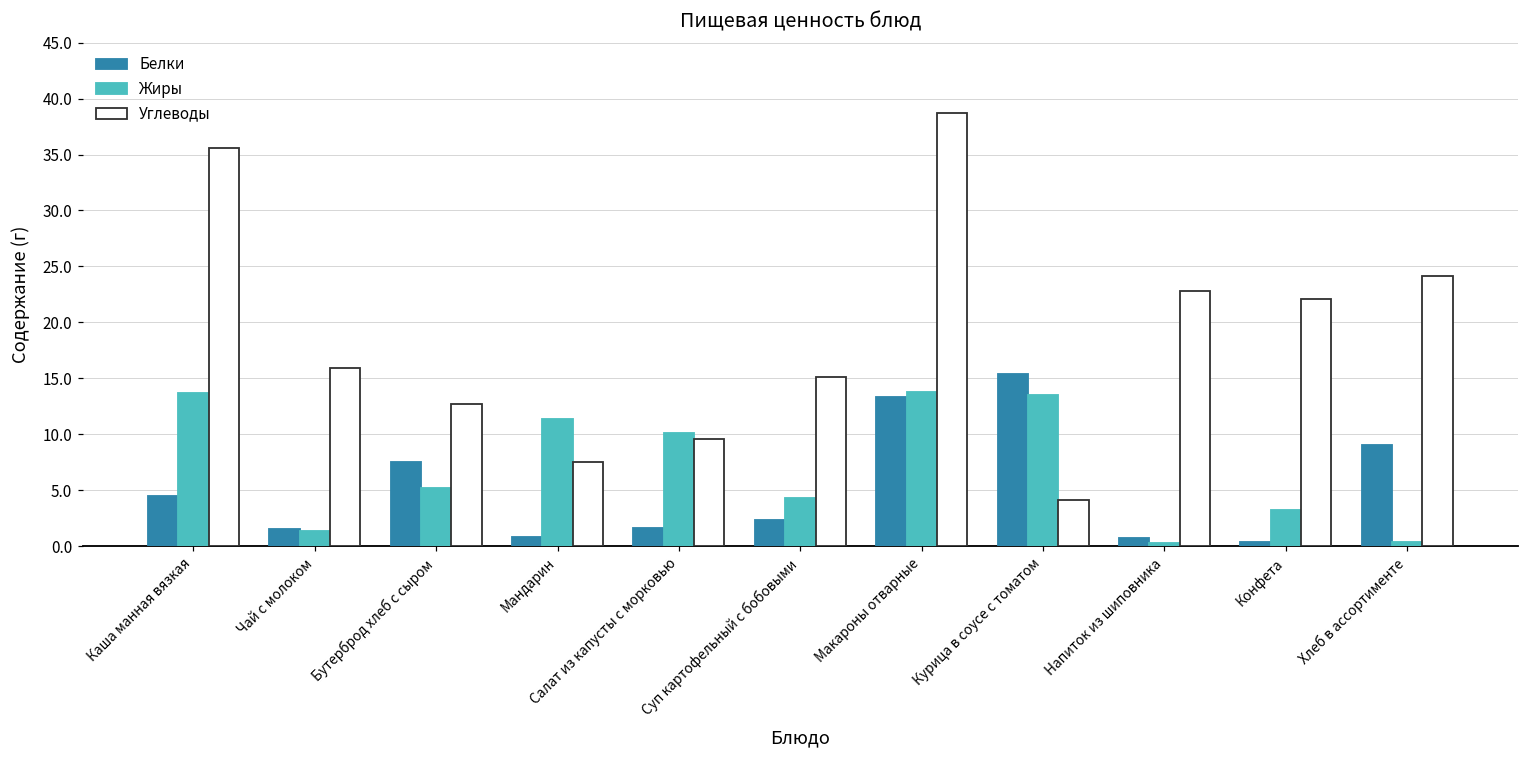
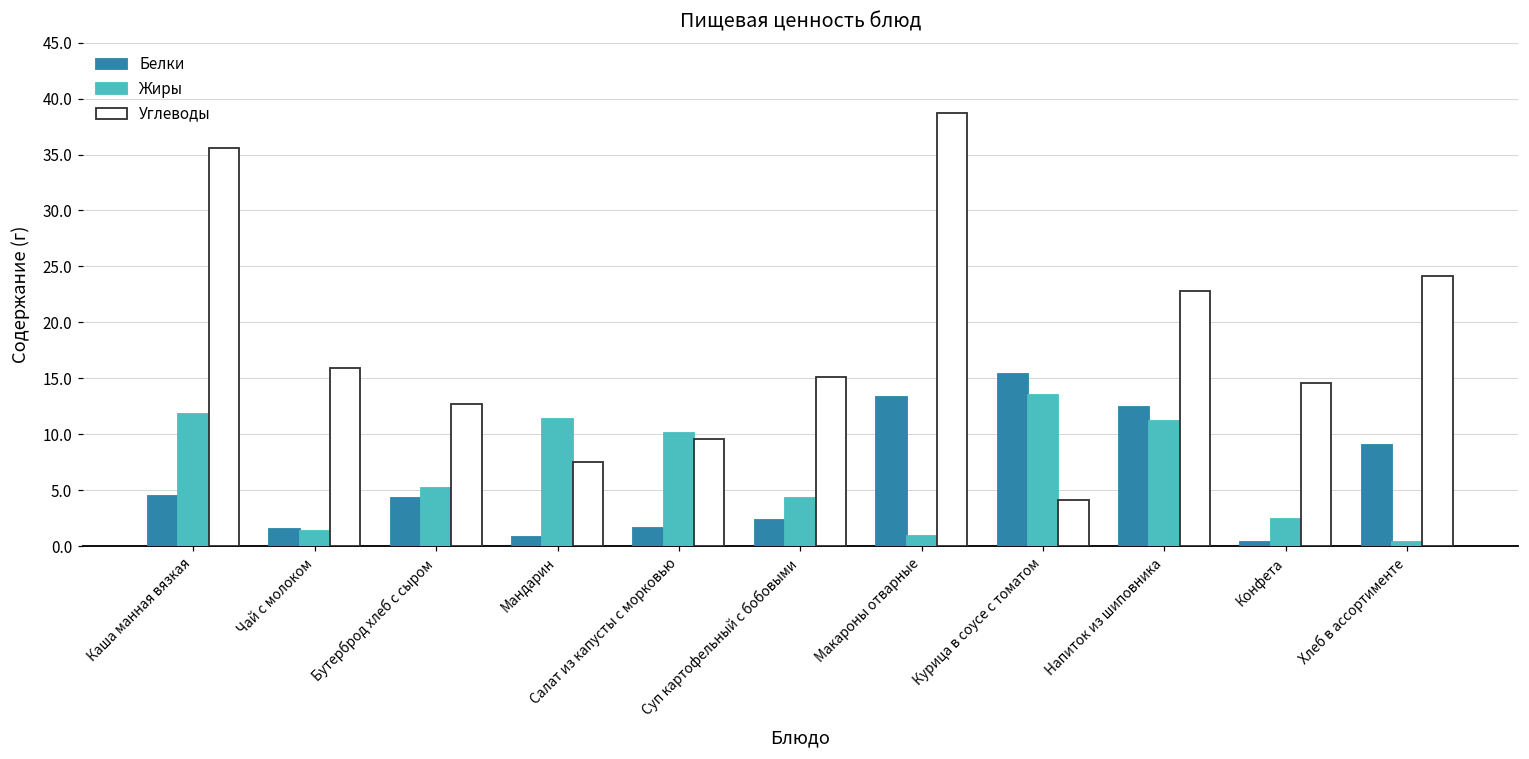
  {
    "Белки": {
      "Каша манная вязкая": 4.4,
      "Чай с молоком": 1.5,
-     "Бутерброд хлеб с сыром": 7.5,
+     "Бутерброд хлеб с сыром": 4.3,
      "Мандарин": 0.8,
      "Салат из капусты с морковью": 1.6,
      "Суп картофельный с бобовыми": 2.3,
      "Макароны отварные": 13.3,
      "Курица в соусе с томатом": 15.3,
-     "Напиток из шиповника": 0.7,
+     "Напиток из шиповника": 12.4,
      "Конфета": 0.4,
      "Хлеб в ассортименте": 9.0
    },
    "Жиры": {
-     "Каша манная вязкая": 13.7,
+     "Каша манная вязкая": 11.8,
      "Чай с молоком": 1.3,
      "Бутерброд хлеб с сыром": 5.2,
      "Мандарин": 11.4,
      "Салат из капусты с морковью": 10.1,
      "Суп картофельный с бобовыми": 4.3,
-     "Макароны отварные": 13.8,
+     "Макароны отварные": 0.9,
      "Курица в соусе с томатом": 13.5,
-     "Напиток из шиповника": 0.3,
-     "Конфета": 3.2,
+     "Напиток из шиповника": 11.2,
+     "Конфета": 2.4,
      "Хлеб в ассортименте": 0.4
    },
    "Углеводы": {
      "Каша манная вязкая": 35.5,
      "Чай с молоком": 15.9,
      "Бутерброд хлеб с сыром": 12.7,
      "Мандарин": 7.5,
      "Салат из капусты с морковью": 9.6,
      "Суп картофельный с бобовыми": 15.1,
      "Макароны отварные": 38.7,
      "Курица в соусе с томатом": 4.1,
      "Напиток из шиповника": 22.8,
-     "Конфета": 22.1,
+     "Конфета": 14.6,
      "Хлеб в ассортименте": 24.1
    }
  }
